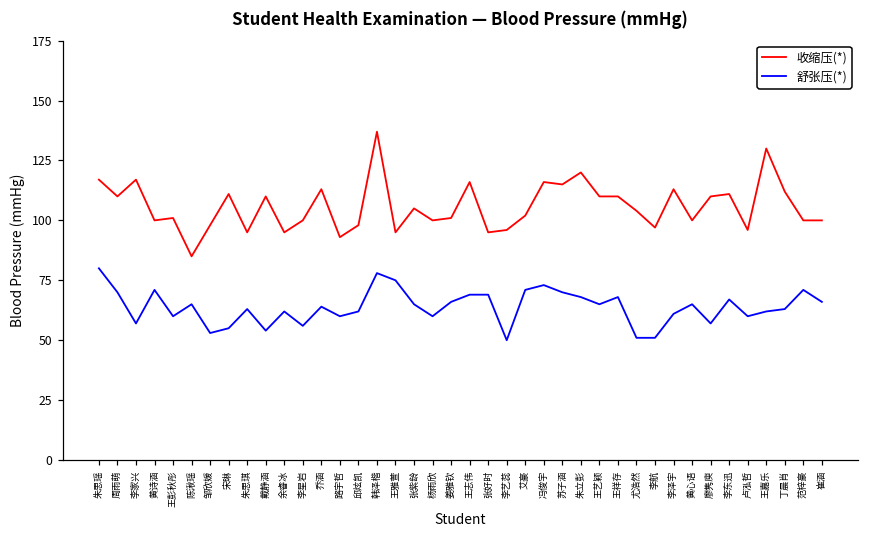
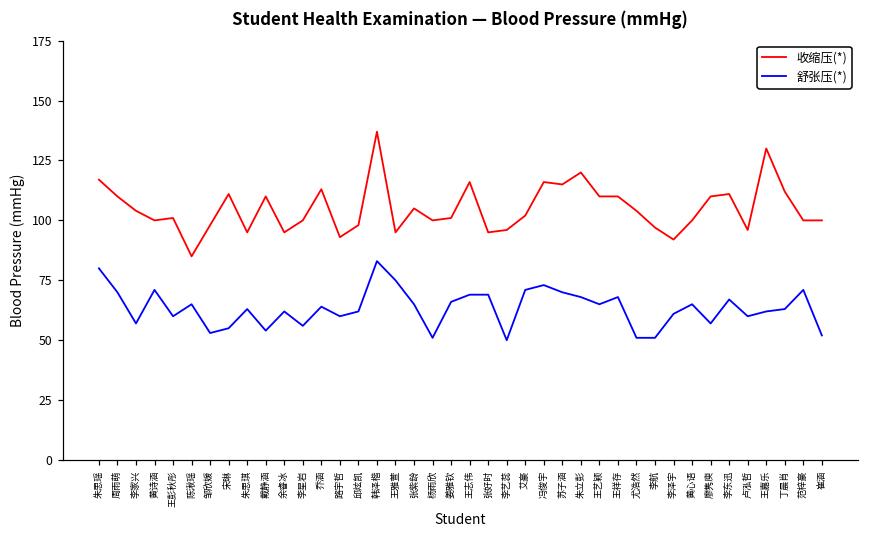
  {
    "收缩压(*)": {
      "朱思瑶": 117,
      "周雨萌": 110,
-     "李家兴": 117,
+     "李家兴": 104,
      "黄诗涵": 100,
      "王彭秋彤": 101,
      "陈湫瑶": 85,
      "邹欣媛": 98,
      "宋琳": 111,
      "朱思琪": 95,
      "戴静涵": 110,
      "余睿冰": 95,
      "李星岩": 100,
      "乔涵": 113,
      "路宇哲": 93,
      "邱炫凯": 98,
      "韩泽楷": 137,
      "王雅萱": 95,
      "张紫龄": 105,
      "杨雨欣": 100,
      "姜雅钦": 101,
      "王志伟": 116,
      "张好时": 95,
      "李艺蕊": 96,
      "艾豪": 102,
      "冯俊宇": 116,
      "苏子涵": 115,
      "朱立彭": 120,
      "王艺颖": 110,
      "王祥存": 110,
      "尤浩然": 104,
      "李航": 97,
-     "李泽宇": 113,
+     "李泽宇": 92,
      "黄心语": 100,
      "廖隽庾": 110,
      "李东迅": 111,
      "卢泓哲": 96,
      "王嘉乐": 130,
      "丁晨肖": 112,
      "范梓豪": 100,
      "崔涵": 100
    },
    "舒张压(*)": {
      "朱思瑶": 80,
      "周雨萌": 70,
      "李家兴": 57,
      "黄诗涵": 71,
      "王彭秋彤": 60,
      "陈湫瑶": 65,
      "邹欣媛": 53,
      "宋琳": 55,
      "朱思琪": 63,
      "戴静涵": 54,
      "余睿冰": 62,
      "李星岩": 56,
      "乔涵": 64,
      "路宇哲": 60,
      "邱炫凯": 62,
-     "韩泽楷": 78,
+     "韩泽楷": 83,
      "王雅萱": 75,
      "张紫龄": 65,
-     "杨雨欣": 60,
+     "杨雨欣": 51,
      "姜雅钦": 66,
      "王志伟": 69,
      "张好时": 69,
      "李艺蕊": 50,
      "艾豪": 71,
      "冯俊宇": 73,
      "苏子涵": 70,
      "朱立彭": 68,
      "王艺颖": 65,
      "王祥存": 68,
      "尤浩然": 51,
      "李航": 51,
      "李泽宇": 61,
      "黄心语": 65,
      "廖隽庾": 57,
      "李东迅": 67,
      "卢泓哲": 60,
      "王嘉乐": 62,
      "丁晨肖": 63,
      "范梓豪": 71,
-     "崔涵": 66
+     "崔涵": 52
    }
  }
